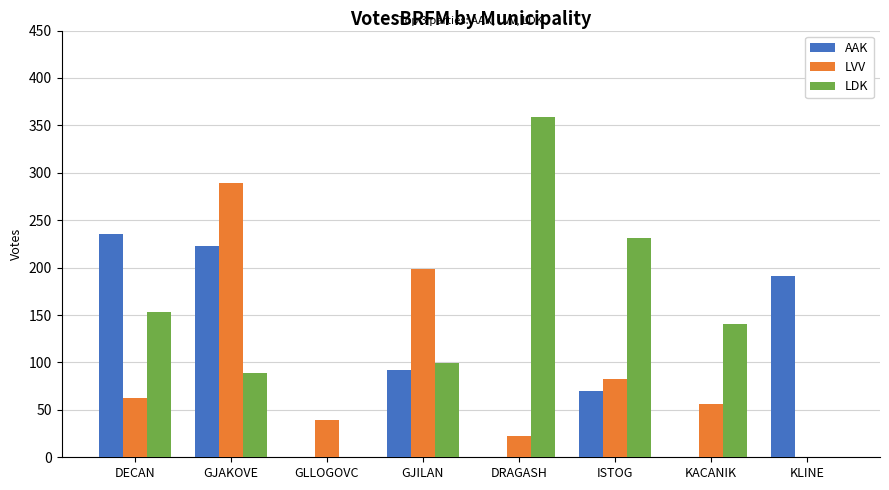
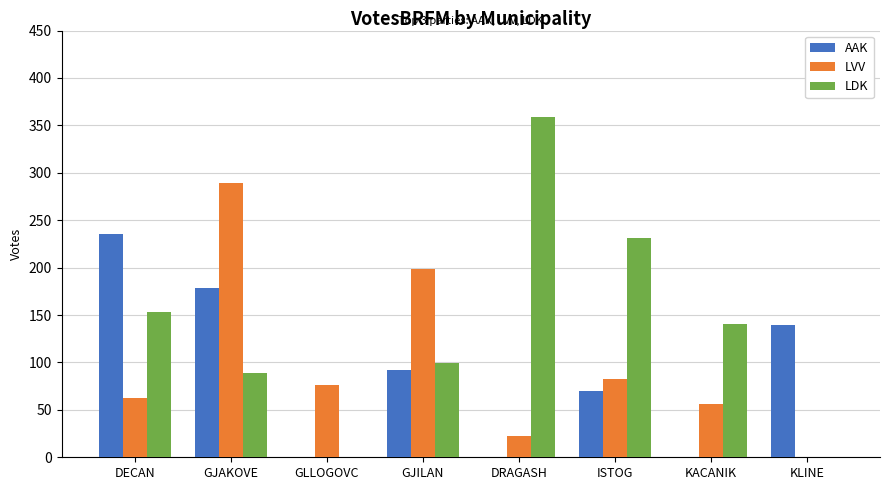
  {
    "AAK": {
      "DECAN": 240,
-     "GJAKOVE": 220,
+     "GJAKOVE": 180,
      "GLLOGOVC": 0,
      "GJILAN": 90,
      "DRAGASH": 0,
      "ISTOG": 70,
      "KACANIK": 0,
-     "KLINE": 190
+     "KLINE": 140
    },
    "LVV": {
      "DECAN": 60,
      "GJAKOVE": 290,
-     "GLLOGOVC": 40,
+     "GLLOGOVC": 80,
      "GJILAN": 200,
      "DRAGASH": 20,
      "ISTOG": 80,
      "KACANIK": 60,
      "KLINE": 0
    },
    "LDK": {
      "DECAN": 150,
      "GJAKOVE": 90,
      "GLLOGOVC": 0,
      "GJILAN": 100,
      "DRAGASH": 360,
      "ISTOG": 230,
      "KACANIK": 140,
      "KLINE": 0
    }
  }
